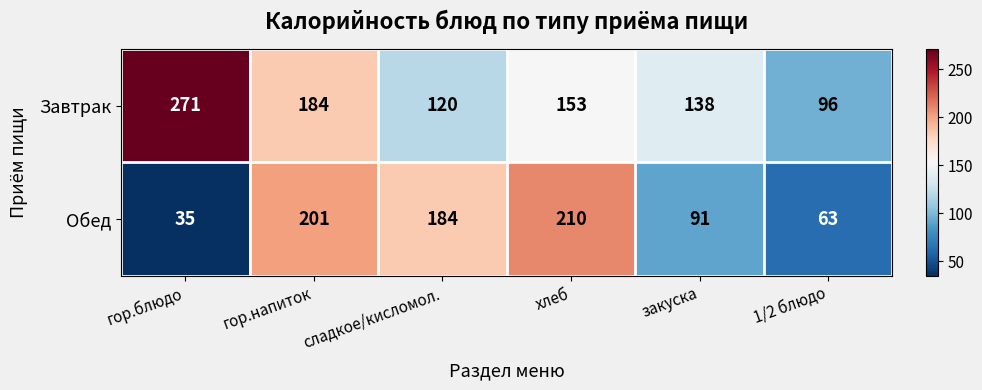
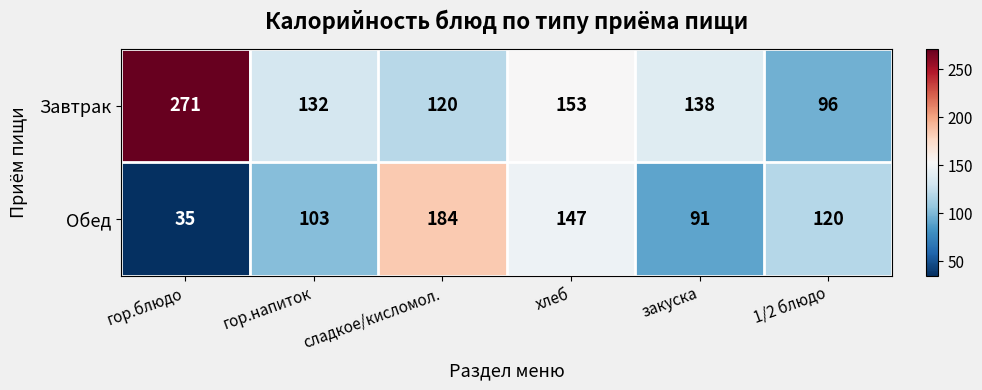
  {
    "Завтрак": {
      "гор.блюдо": 271,
-     "гор.напиток": 184,
+     "гор.напиток": 132,
      "сладкое/кисломол.": 120,
      "хлеб": 153,
      "закуска": 138,
      "1/2 блюдо": 96
    },
    "Обед": {
      "гор.блюдо": 35,
-     "гор.напиток": 201,
+     "гор.напиток": 103,
      "сладкое/кисломол.": 184,
-     "хлеб": 210,
+     "хлеб": 147,
      "закуска": 91,
-     "1/2 блюдо": 63
+     "1/2 блюдо": 120
    }
  }
